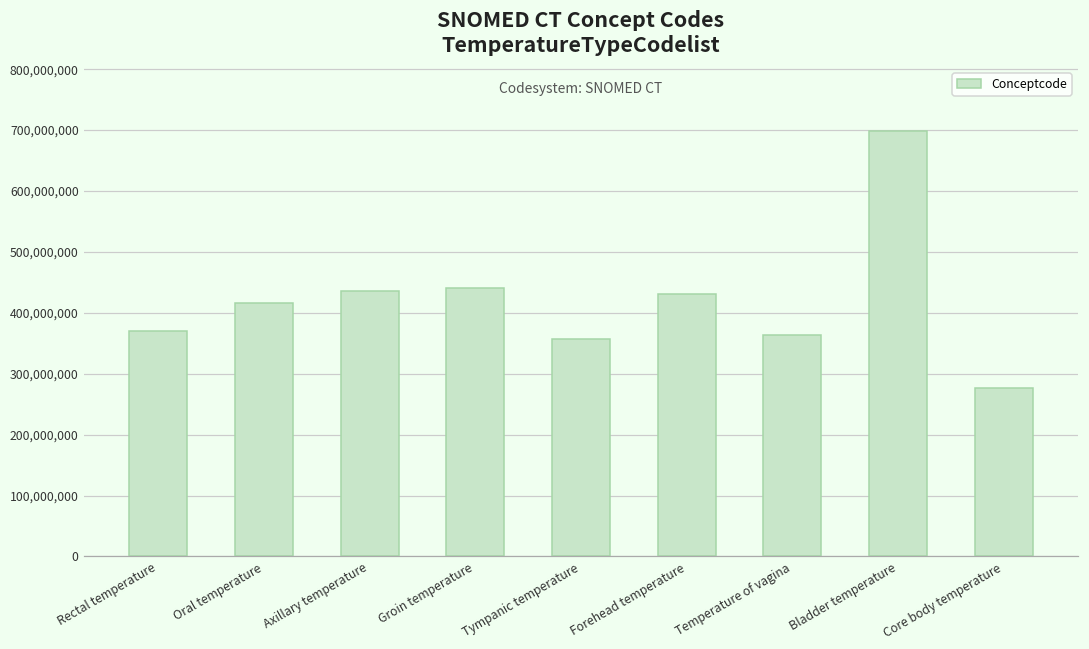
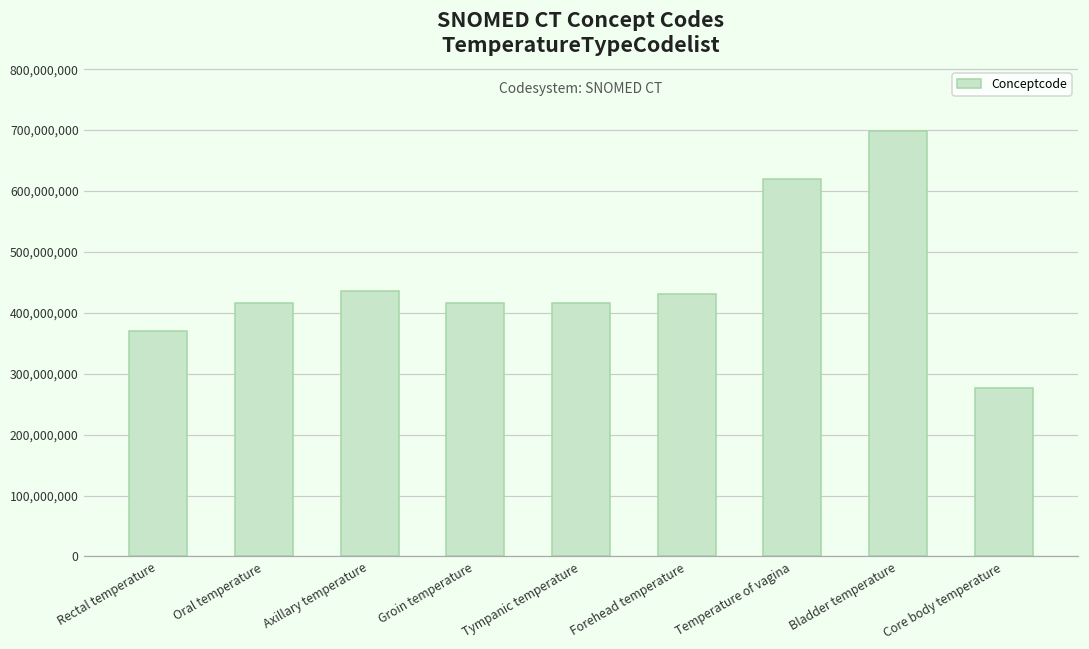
  {
    "Rectal temperature": "370,000,000",
    "Oral temperature": "420,000,000",
    "Axillary temperature": "440,000,000",
-   "Groin temperature": "440,000,000",
-   "Tympanic temperature": "360,000,000",
+   "Groin temperature": "420,000,000",
+   "Tympanic temperature": "420,000,000",
    "Forehead temperature": "430,000,000",
-   "Temperature of vagina": "360,000,000",
+   "Temperature of vagina": "620,000,000",
    "Bladder temperature": "700,000,000",
    "Core body temperature": "280,000,000"
  }
